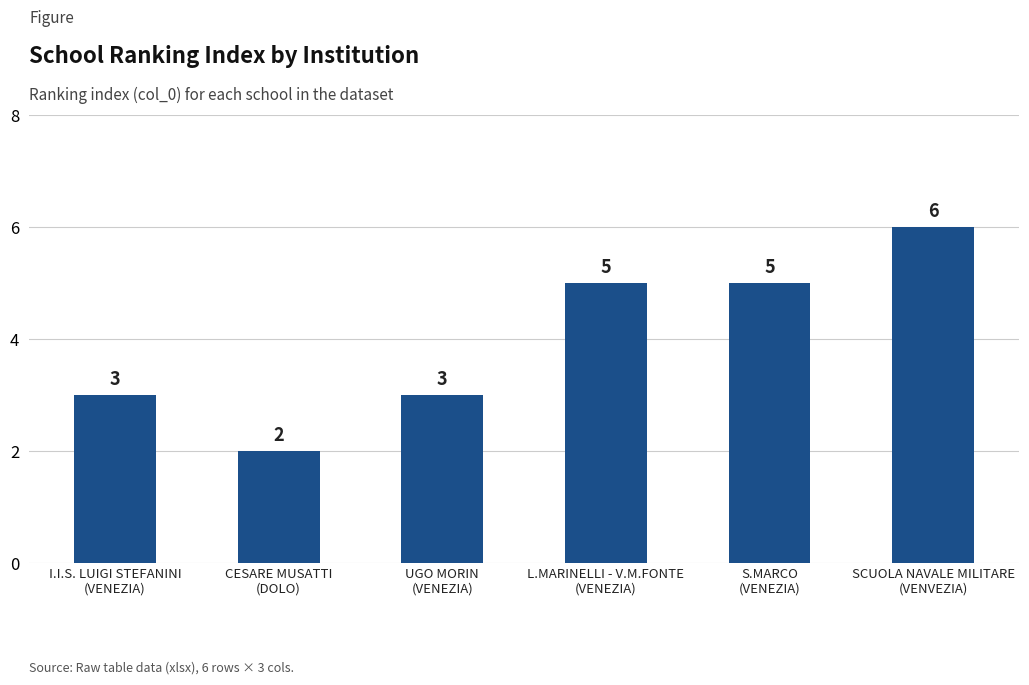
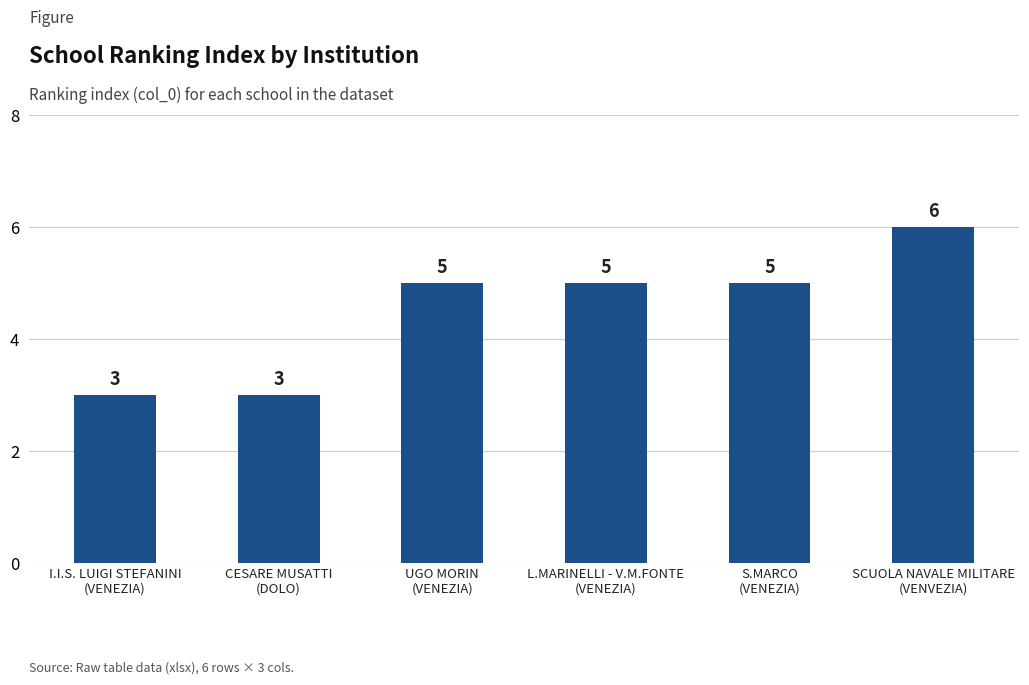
  {
    "I.I.S. LUIGI STEFANINI (VENEZIA)": 3,
-   "CESARE MUSATTI (DOLO)": 2,
-   "UGO MORIN (VENEZIA)": 3,
+   "CESARE MUSATTI (DOLO)": 3,
+   "UGO MORIN (VENEZIA)": 5,
    "L.MARINELLI - V.M.FONTE (VENEZIA)": 5,
    "S.MARCO (VENEZIA)": 5,
    "SCUOLA NAVALE MILITARE (VENVEZIA)": 6
  }
